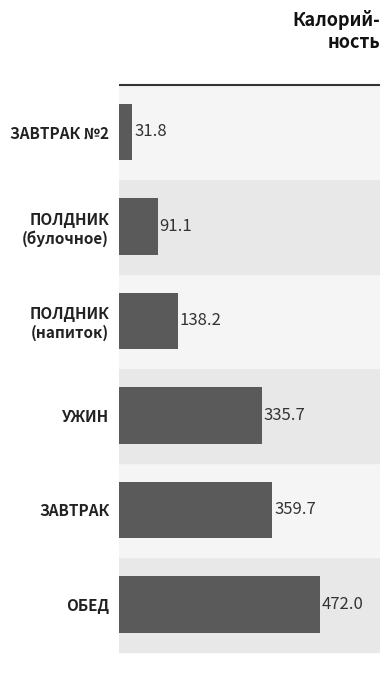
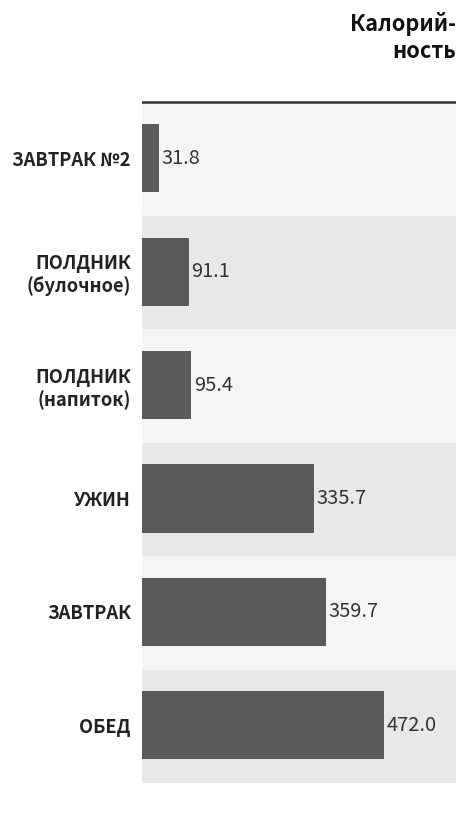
  {
    "ЗАВТРАК №2": 31.8,
    "ПОЛДНИК (булочное)": 91.1,
-   "ПОЛДНИК (напиток)": 138.2,
+   "ПОЛДНИК (напиток)": 95.4,
    "УЖИН": 335.7,
    "ЗАВТРАК": 359.7,
    "ОБЕД": 472.0
  }
